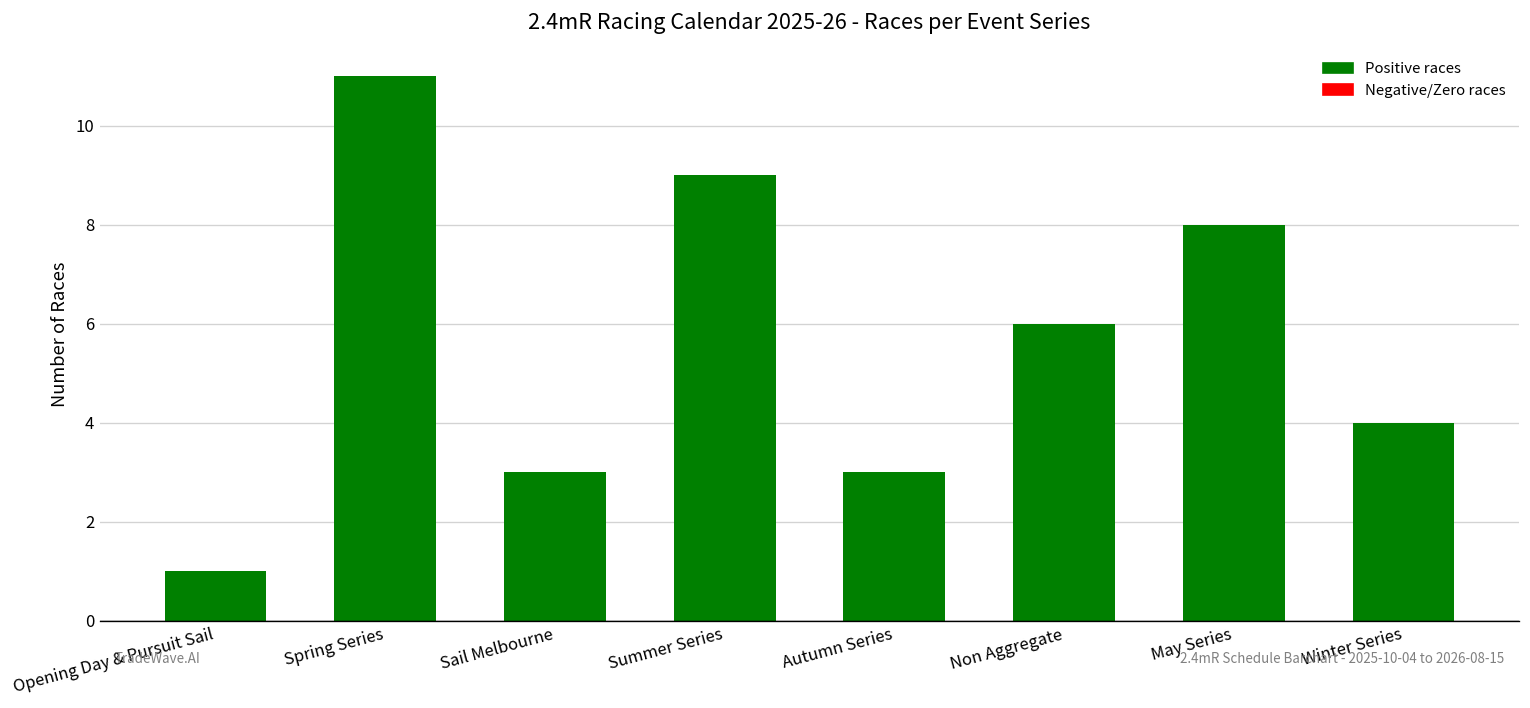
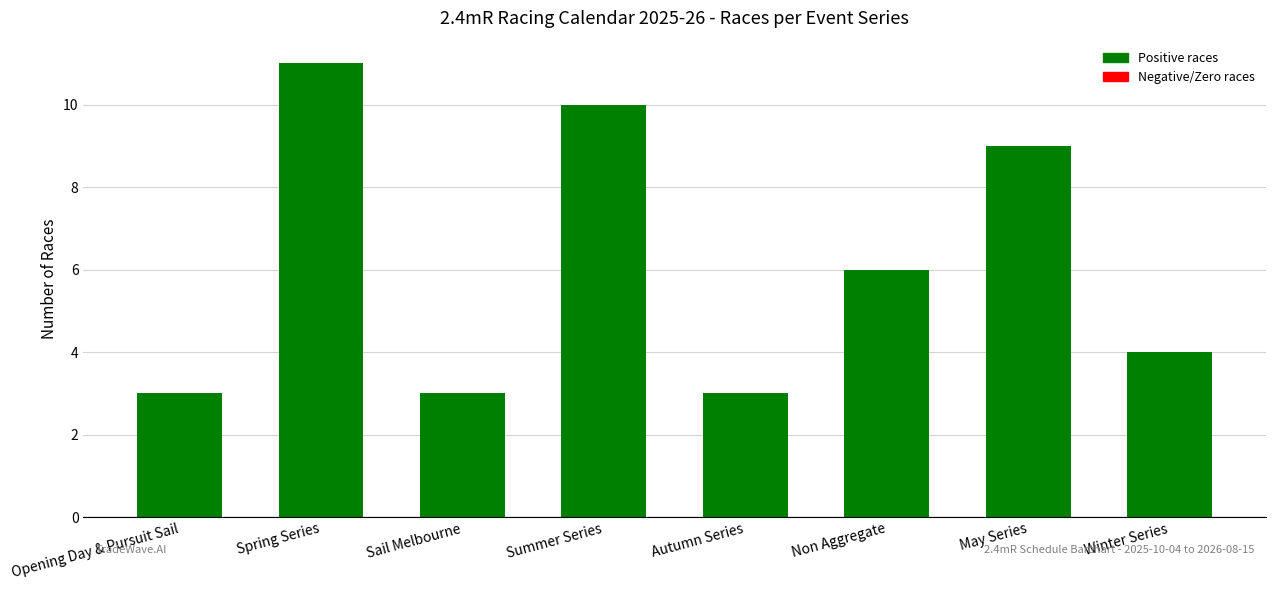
  {
-   "Opening Day & Pursuit Sail": 1,
+   "Opening Day & Pursuit Sail": 3,
    "Spring Series": 11,
    "Sail Melbourne": 3,
-   "Summer Series": 9,
+   "Summer Series": 10,
    "Autumn Series": 3,
    "Non Aggregate": 6,
-   "May Series": 8,
+   "May Series": 9,
    "Winter Series": 4
  }
